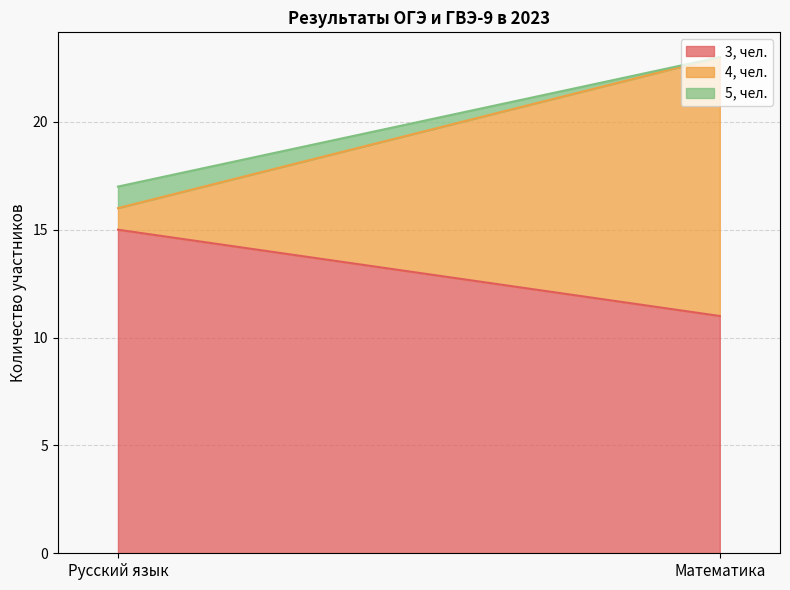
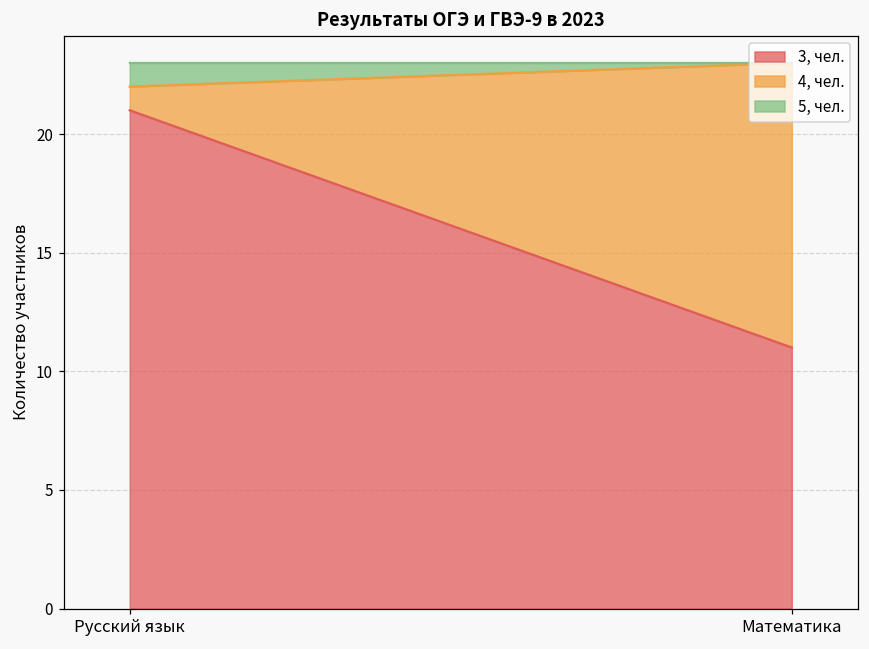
  {
    "3, чел.": {
-     "Русский язык": 15,
+     "Русский язык": 21,
      "Математика": 11
    },
    "4, чел.": {
      "Русский язык": 1
    },
    "5, чел.": {
      "Русский язык": 1
    }
  }
